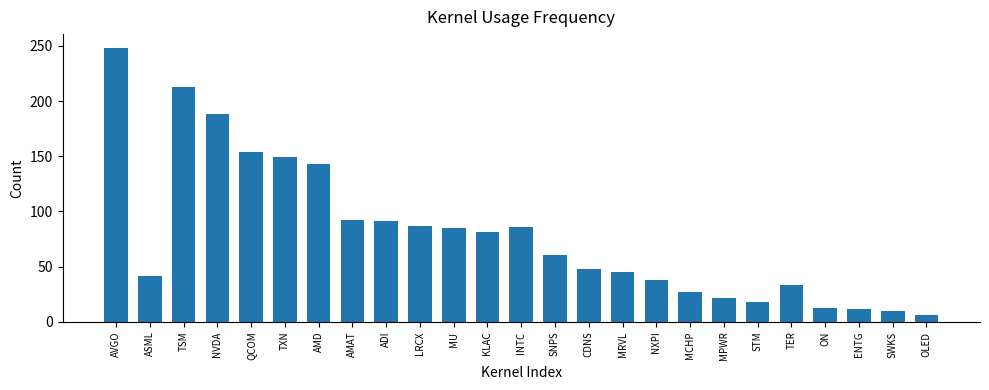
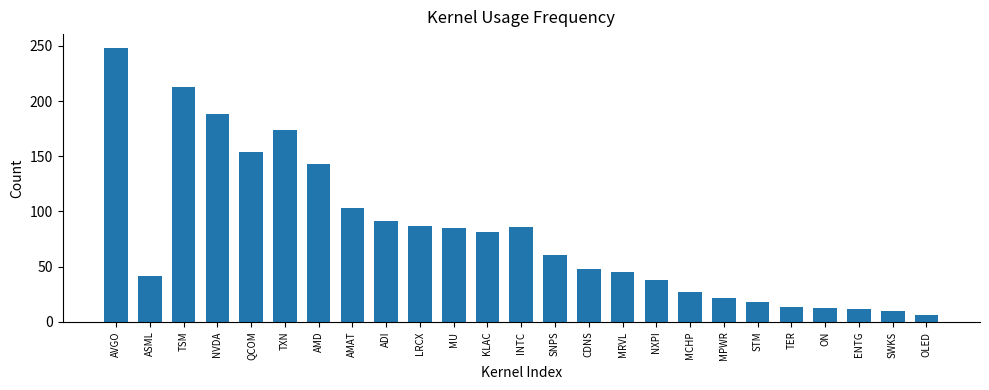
  {
    "AVGO": 248,
    "ASML": 42,
    "TSM": 212,
    "NVDA": 189,
    "QCOM": 154,
-   "TXN": 149,
+   "TXN": 174,
    "AMD": 143,
-   "AMAT": 92,
+   "AMAT": 103,
    "ADI": 91,
    "LRCX": 87,
    "MU": 85,
    "KLAC": 82,
    "INTC": 86,
    "SNPS": 60,
    "CDNS": 48,
    "MRVL": 45,
    "NXPI": 38,
    "MCHP": 27,
    "MPWR": 22,
    "STM": 18,
-   "TER": 33,
+   "TER": 13,
    "ON": 13,
    "ENTG": 11,
    "SWKS": 10,
    "OLED": 7
  }
